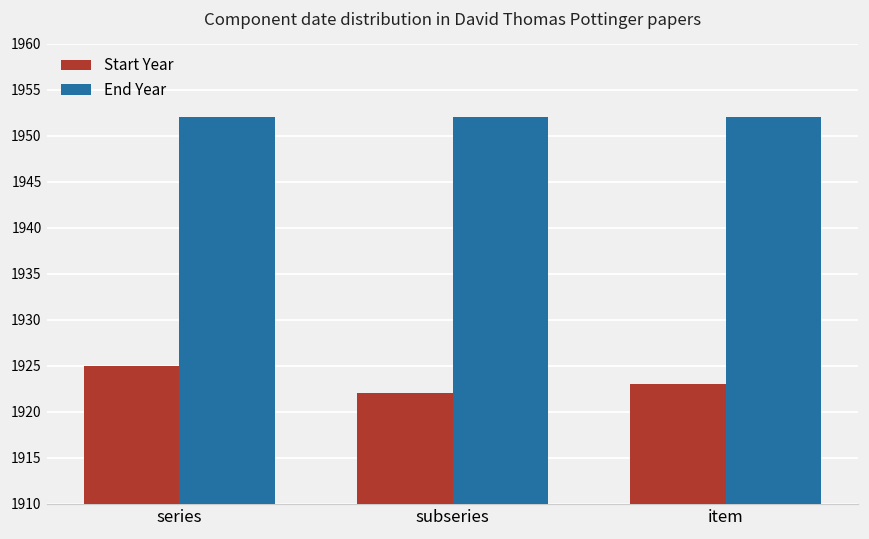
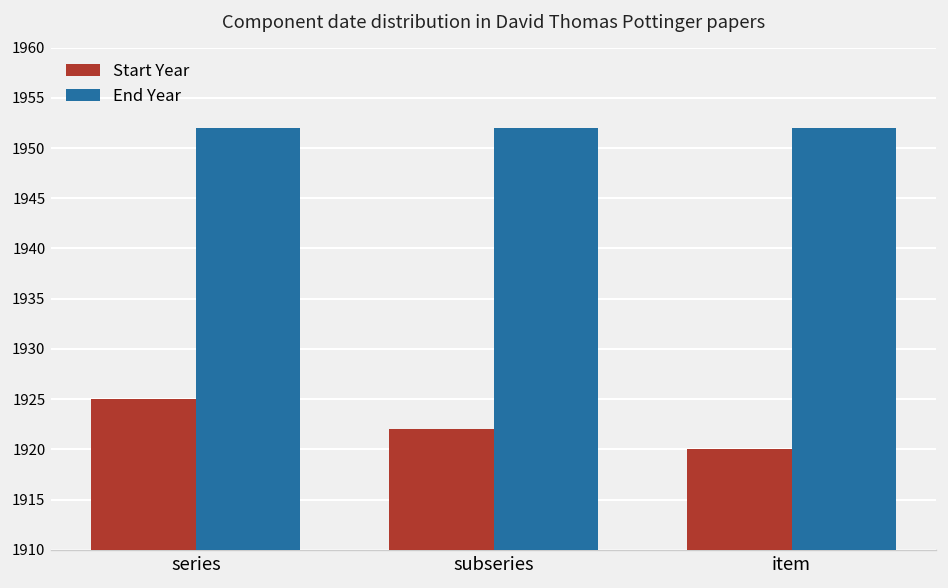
  {
    "Start Year": {
      "series": 1925,
      "subseries": 1922,
-     "item": 1923
+     "item": 1920
    },
    "End Year": {
      "series": 1952,
      "subseries": 1952,
      "item": 1952
    }
  }
